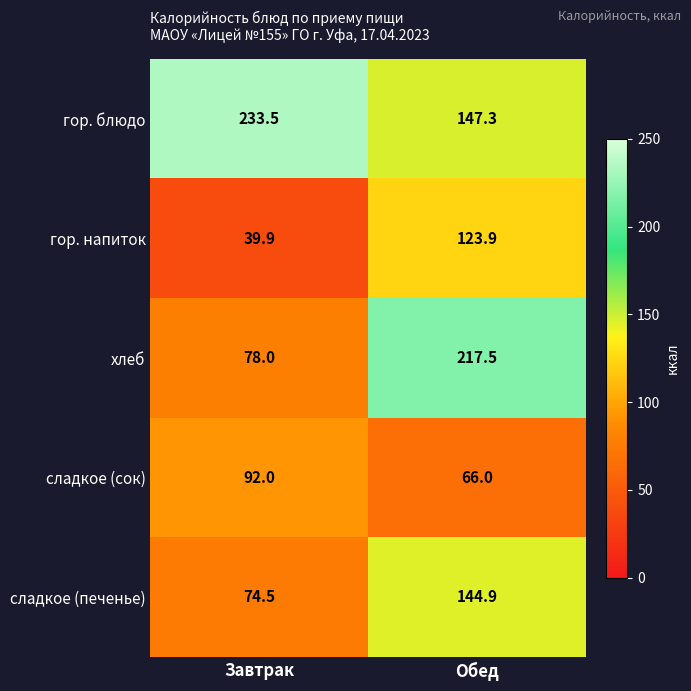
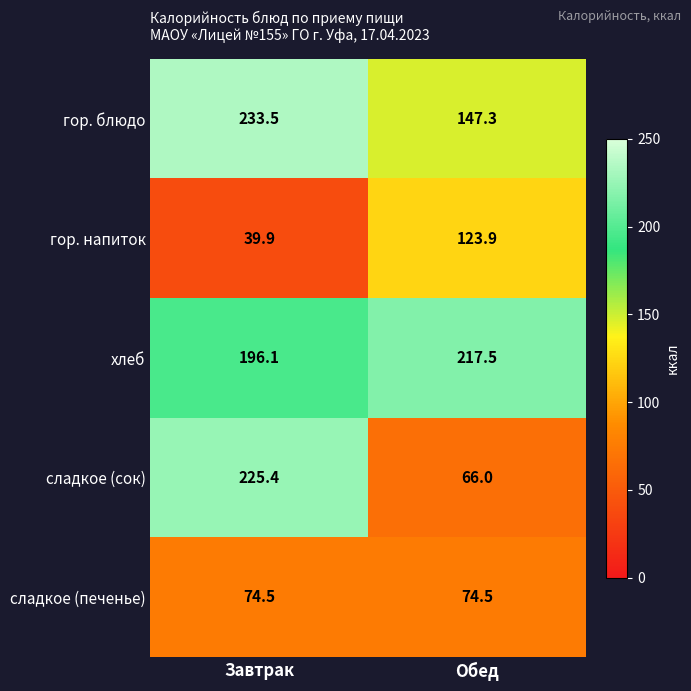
  {
    "гор. блюдо": {
      "Завтрак": 233.5,
      "Обед": 147.3
    },
    "гор. напиток": {
      "Завтрак": 39.9,
      "Обед": 123.9
    },
    "хлеб": {
-     "Завтрак": 78.0,
+     "Завтрак": 196.1,
      "Обед": 217.5
    },
    "сладкое (сок)": {
-     "Завтрак": 92.0,
+     "Завтрак": 225.4,
      "Обед": 66.0
    },
    "сладкое (печенье)": {
      "Завтрак": 74.5,
-     "Обед": 144.9
+     "Обед": 74.5
    }
  }
